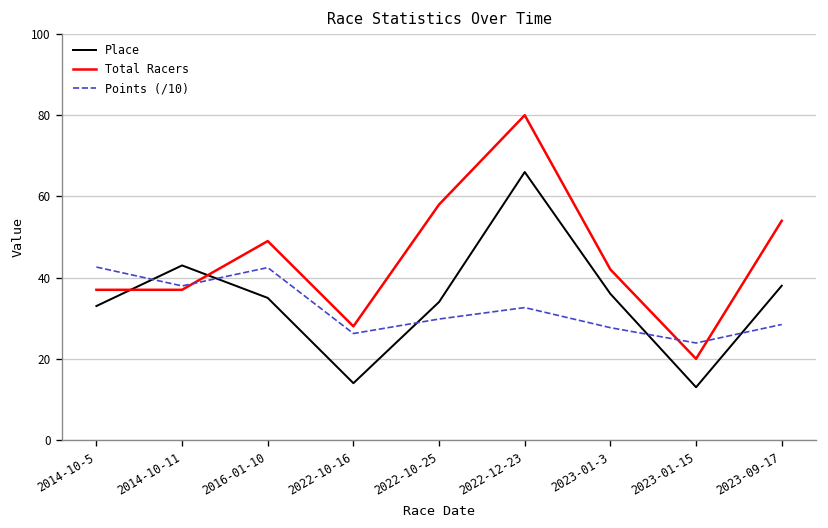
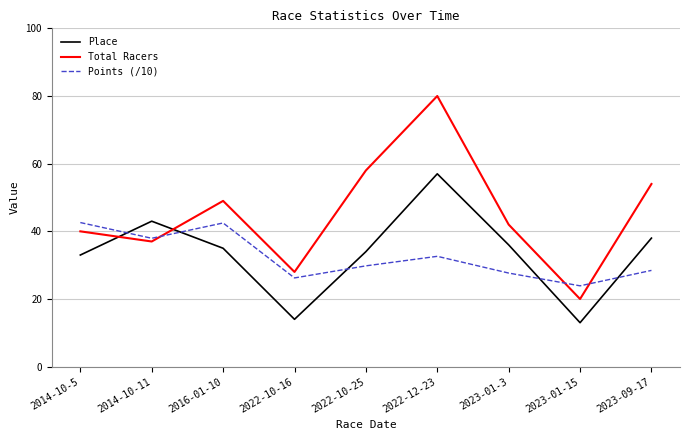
  {
    "Place": {
      "2014-10-5": 33,
      "2014-10-11": 43,
      "2016-01-10": 35,
      "2022-10-16": 14,
      "2022-10-25": 34,
-     "2022-12-23": 66,
+     "2022-12-23": 57,
      "2023-01-3": 36,
      "2023-01-15": 13,
      "2023-09-17": 38
    },
    "Total Racers": {
-     "2014-10-5": 37,
+     "2014-10-5": 40,
      "2014-10-11": 37,
      "2016-01-10": 49,
      "2022-10-16": 28,
      "2022-10-25": 58,
      "2022-12-23": 80,
      "2023-01-3": 42,
      "2023-01-15": 20,
      "2023-09-17": 54
    },
    "Points (/10)": {
      "2014-10-5": 43,
      "2014-10-11": 38,
      "2016-01-10": 42,
      "2022-10-16": 26,
      "2022-10-25": 30,
      "2022-12-23": 33,
      "2023-01-3": 28,
      "2023-01-15": 24,
      "2023-09-17": 28
    }
  }
